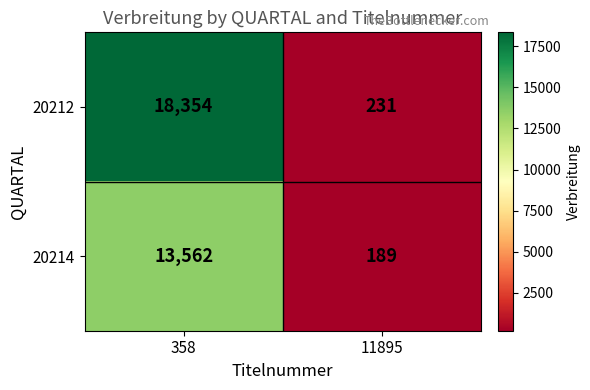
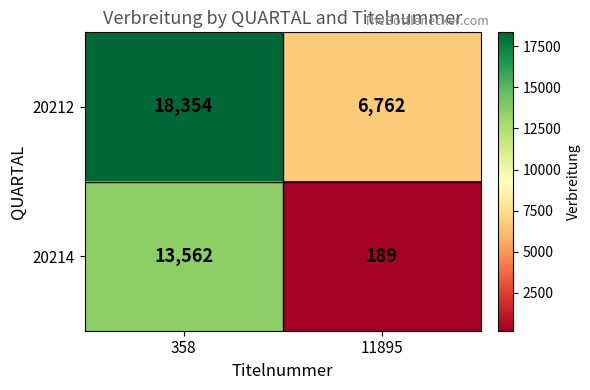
  {
    "20212": {
      "358": "18,354",
-     "11895": "231"
+     "11895": "6,762"
    },
    "20214": {
      "358": "13,562",
      "11895": "189"
    }
  }
